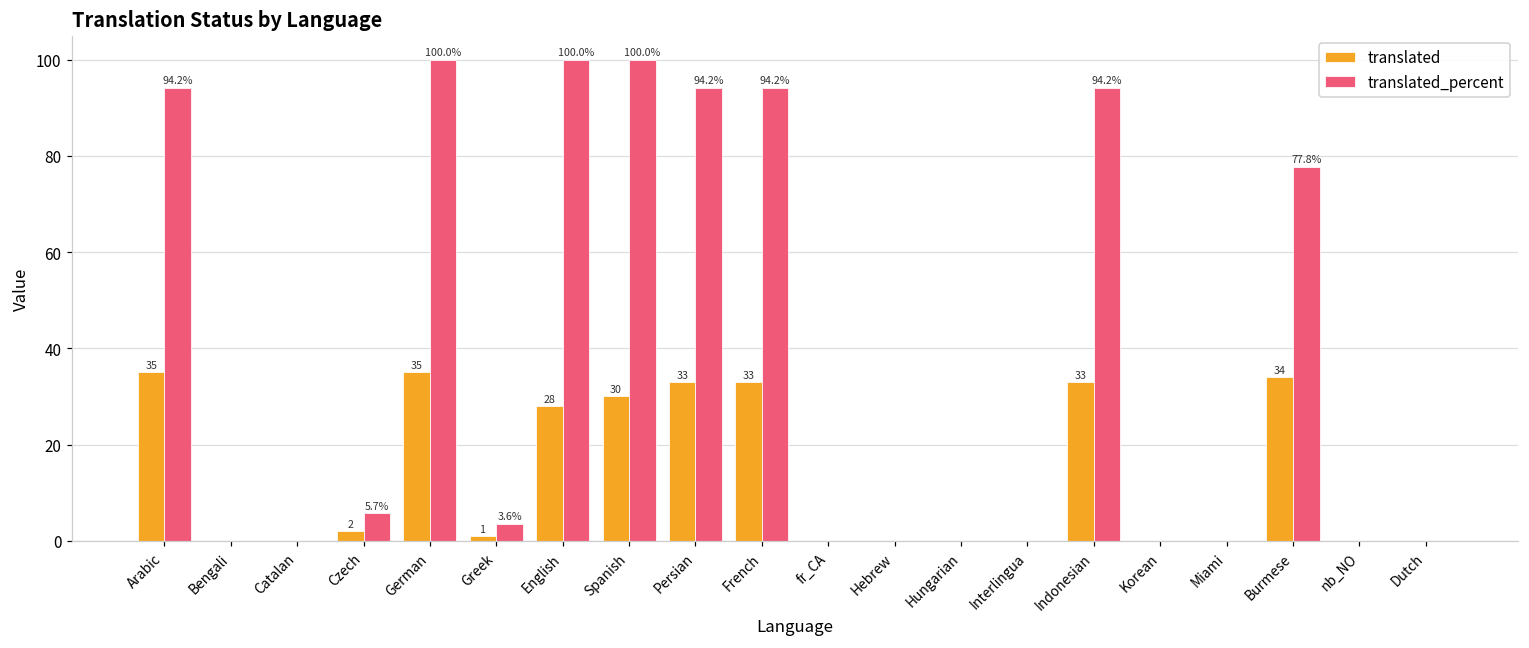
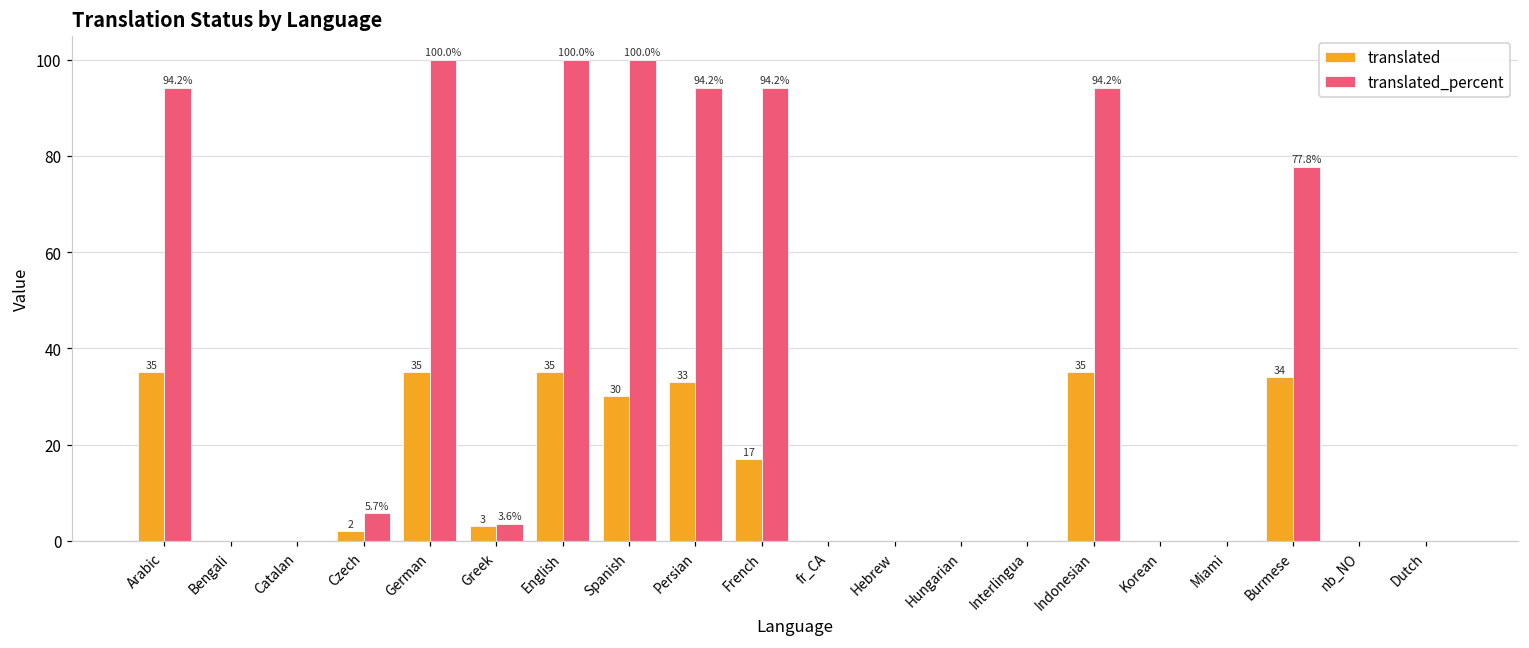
  {
    "translated": {
      "Arabic": "35",
      "Czech": "2",
      "German": "35",
-     "Greek": "1",
-     "English": "28",
+     "Greek": "3",
+     "English": "35",
      "Spanish": "30",
      "Persian": "33",
-     "French": "33",
-     "Indonesian": "33",
+     "French": "17",
+     "Indonesian": "35",
      "Burmese": "34"
    },
    "translated_percent": {
      "Arabic": "94.2%",
      "Czech": "5.7%",
      "German": "100.0%",
      "Greek": "3.6%",
      "English": "100.0%",
      "Spanish": "100.0%",
      "Persian": "94.2%",
      "French": "94.2%",
      "Indonesian": "94.2%",
      "Burmese": "77.8%"
    }
  }
